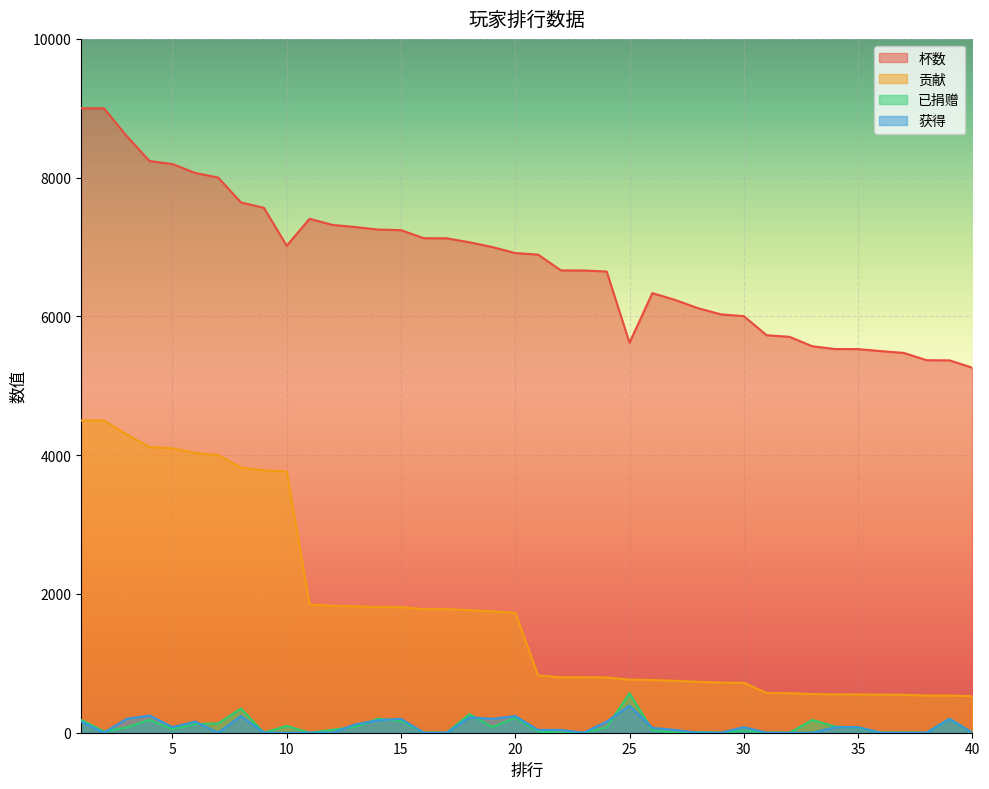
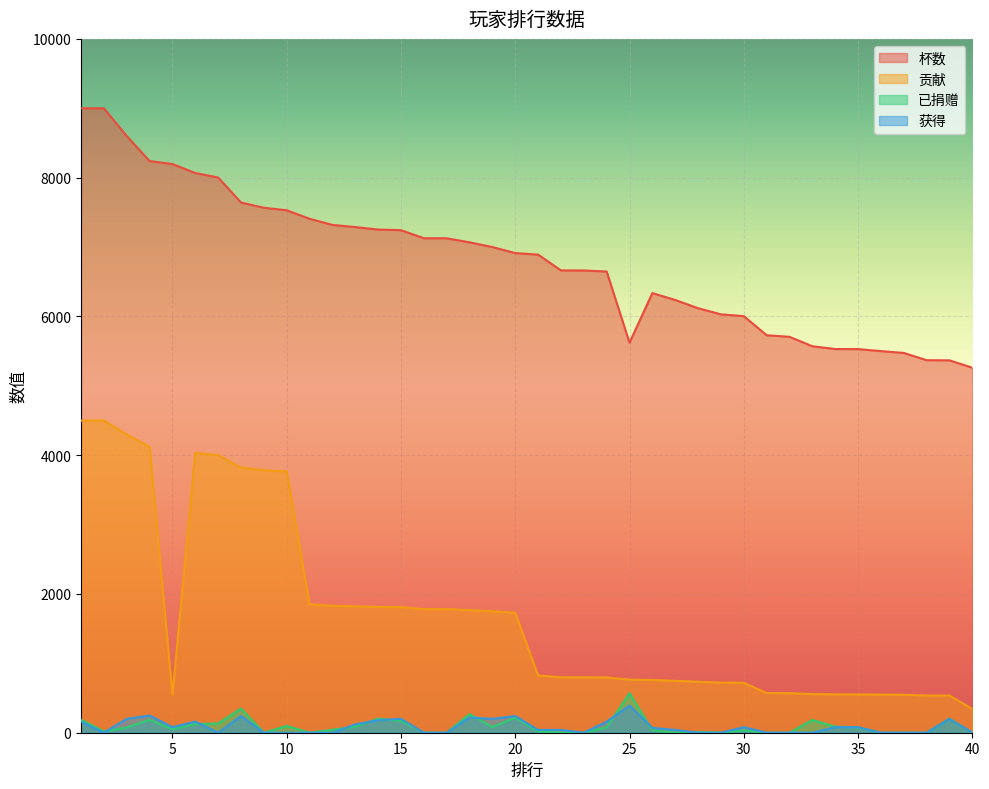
  {
    "杯数": {
      "5": 8200,
-     "10": 7000,
+     "10": 7500,
      "15": 7200,
      "20": 6900,
      "25": 5600,
      "30": 6000,
      "35": 5500,
      "40": 5300
    },
    "贡献": {
-     "5": 4100,
+     "5": 500,
      "10": 3800,
      "15": 1800,
      "20": 1700,
      "25": 800,
      "30": 700,
      "35": 600,
-     "40": 500
+     "40": 300
    },
    "已捐赠": {
      "10": 100,
      "25": 600,
      "30": 0
    },
    "获得": {
      "10": 0,
      "25": 400,
      "30": 100
    }
  }
